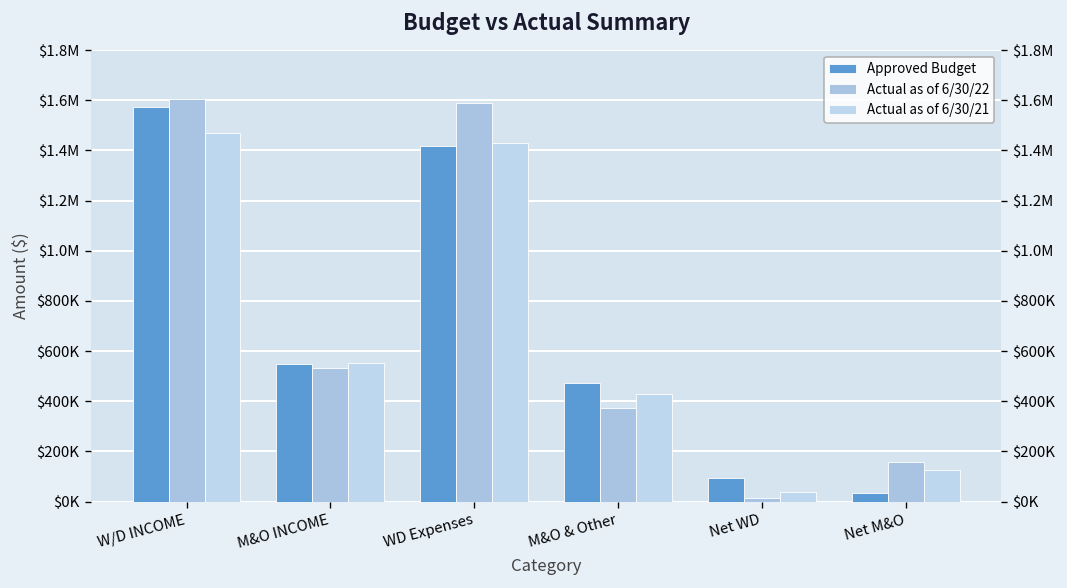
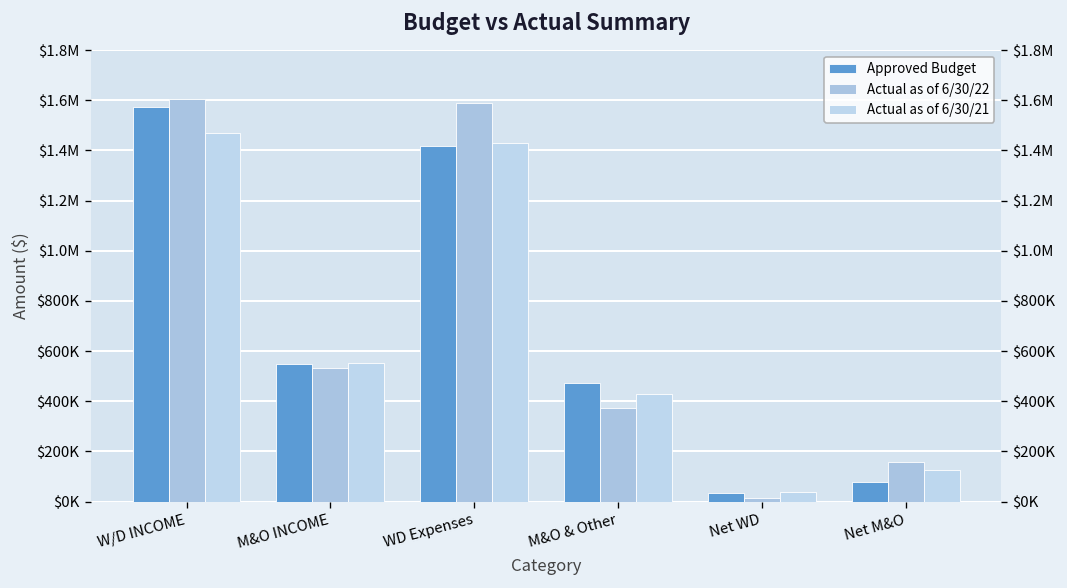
  {
    "Approved Budget": {
      "W/D INCOME": "$1570000",
      "M&O INCOME": "$550000",
      "WD Expenses": "$1420000",
      "M&O & Other": "$470000",
-     "Net WD": "$90000",
-     "Net M&O": "$30000"
+     "Net WD": "$30000",
+     "Net M&O": "$80000"
    }
  }
